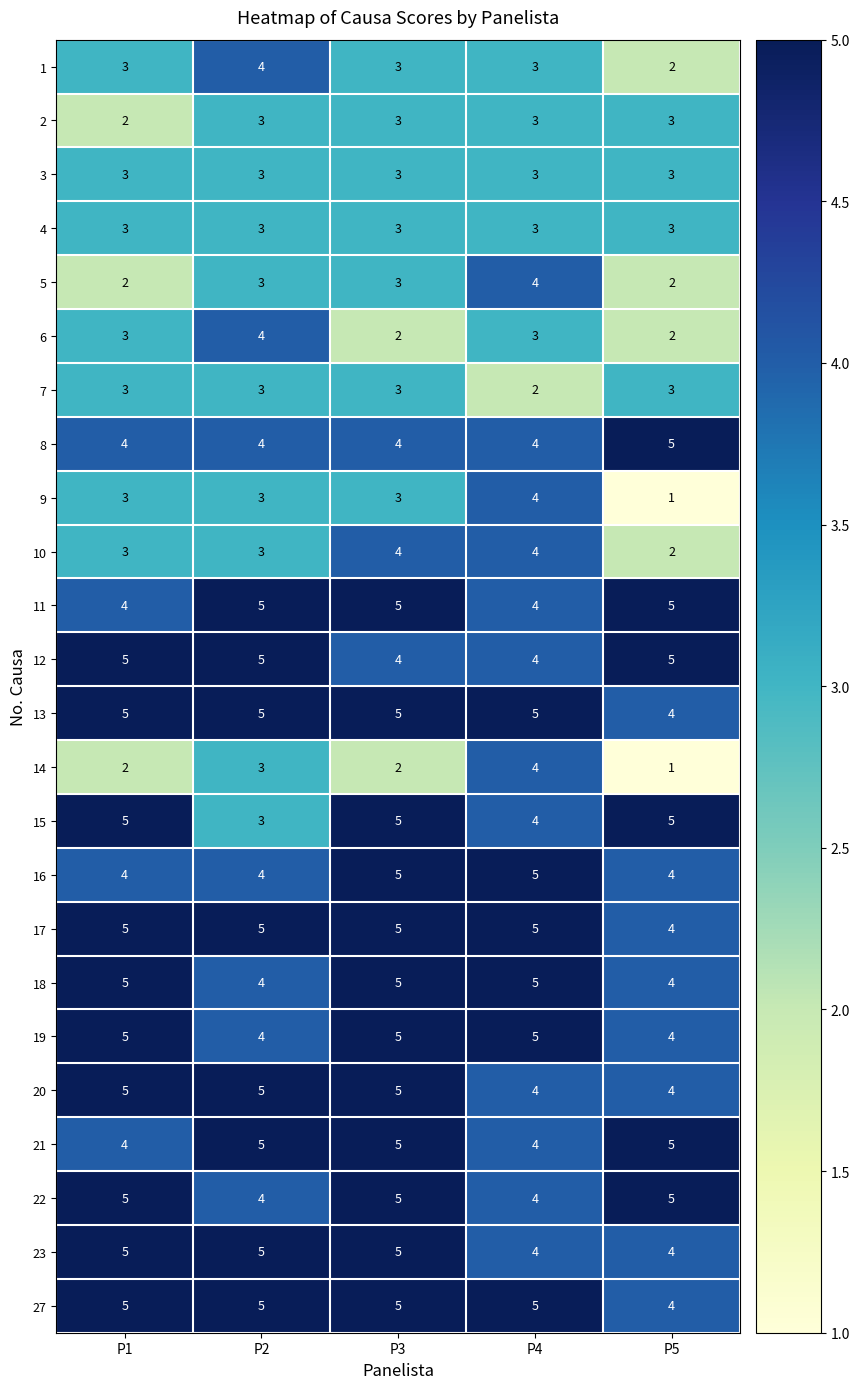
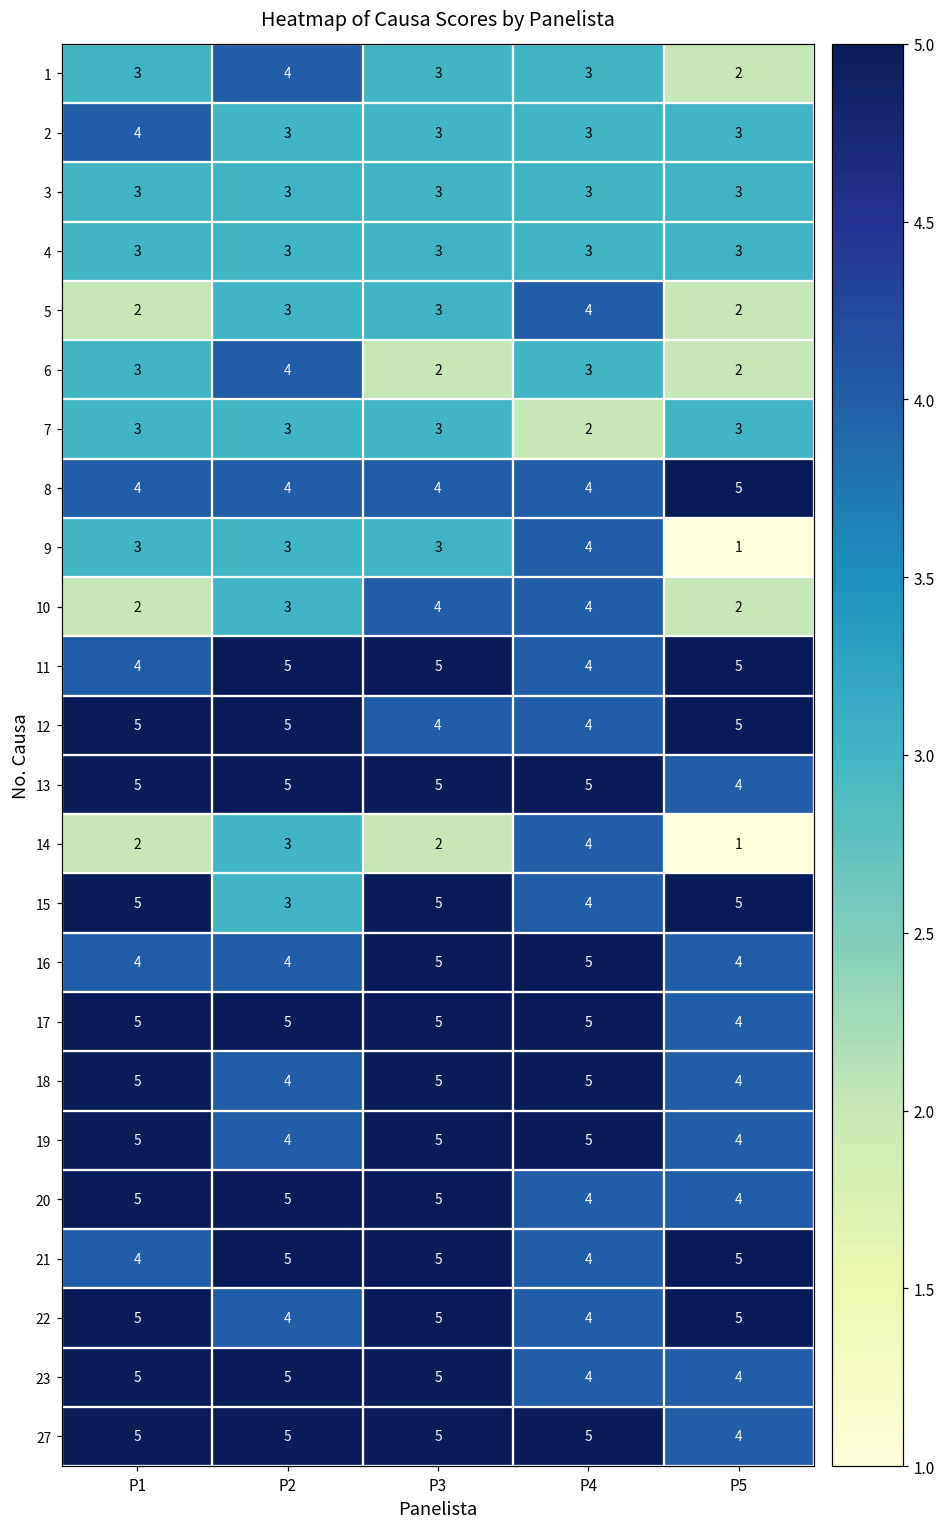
  {
    "1": {
      "P1": 3,
      "P2": 4,
      "P3": 3,
      "P4": 3,
      "P5": 2
    },
    "2": {
-     "P1": 2,
+     "P1": 4,
      "P2": 3,
      "P3": 3,
      "P4": 3,
      "P5": 3
    },
    "3": {
      "P1": 3,
      "P2": 3,
      "P3": 3,
      "P4": 3,
      "P5": 3
    },
    "4": {
      "P1": 3,
      "P2": 3,
      "P3": 3,
      "P4": 3,
      "P5": 3
    },
    "5": {
      "P1": 2,
      "P2": 3,
      "P3": 3,
      "P4": 4,
      "P5": 2
    },
    "6": {
      "P1": 3,
      "P2": 4,
      "P3": 2,
      "P4": 3,
      "P5": 2
    },
    "7": {
      "P1": 3,
      "P2": 3,
      "P3": 3,
      "P4": 2,
      "P5": 3
    },
    "8": {
      "P1": 4,
      "P2": 4,
      "P3": 4,
      "P4": 4,
      "P5": 5
    },
    "9": {
      "P1": 3,
      "P2": 3,
      "P3": 3,
      "P4": 4,
      "P5": 1
    },
    "10": {
-     "P1": 3,
+     "P1": 2,
      "P2": 3,
      "P3": 4,
      "P4": 4,
      "P5": 2
    },
    "11": {
      "P1": 4,
      "P2": 5,
      "P3": 5,
      "P4": 4,
      "P5": 5
    },
    "12": {
      "P1": 5,
      "P2": 5,
      "P3": 4,
      "P4": 4,
      "P5": 5
    },
    "13": {
      "P1": 5,
      "P2": 5,
      "P3": 5,
      "P4": 5,
      "P5": 4
    },
    "14": {
      "P1": 2,
      "P2": 3,
      "P3": 2,
      "P4": 4,
      "P5": 1
    },
    "15": {
      "P1": 5,
      "P2": 3,
      "P3": 5,
      "P4": 4,
      "P5": 5
    },
    "16": {
      "P1": 4,
      "P2": 4,
      "P3": 5,
      "P4": 5,
      "P5": 4
    },
    "17": {
      "P1": 5,
      "P2": 5,
      "P3": 5,
      "P4": 5,
      "P5": 4
    },
    "18": {
      "P1": 5,
      "P2": 4,
      "P3": 5,
      "P4": 5,
      "P5": 4
    },
    "19": {
      "P1": 5,
      "P2": 4,
      "P3": 5,
      "P4": 5,
      "P5": 4
    },
    "20": {
      "P1": 5,
      "P2": 5,
      "P3": 5,
      "P4": 4,
      "P5": 4
    },
    "21": {
      "P1": 4,
      "P2": 5,
      "P3": 5,
      "P4": 4,
      "P5": 5
    },
    "22": {
      "P1": 5,
      "P2": 4,
      "P3": 5,
      "P4": 4,
      "P5": 5
    },
    "23": {
      "P1": 5,
      "P2": 5,
      "P3": 5,
      "P4": 4,
      "P5": 4
    },
    "27": {
      "P1": 5,
      "P2": 5,
      "P3": 5,
      "P4": 5,
      "P5": 4
    }
  }
